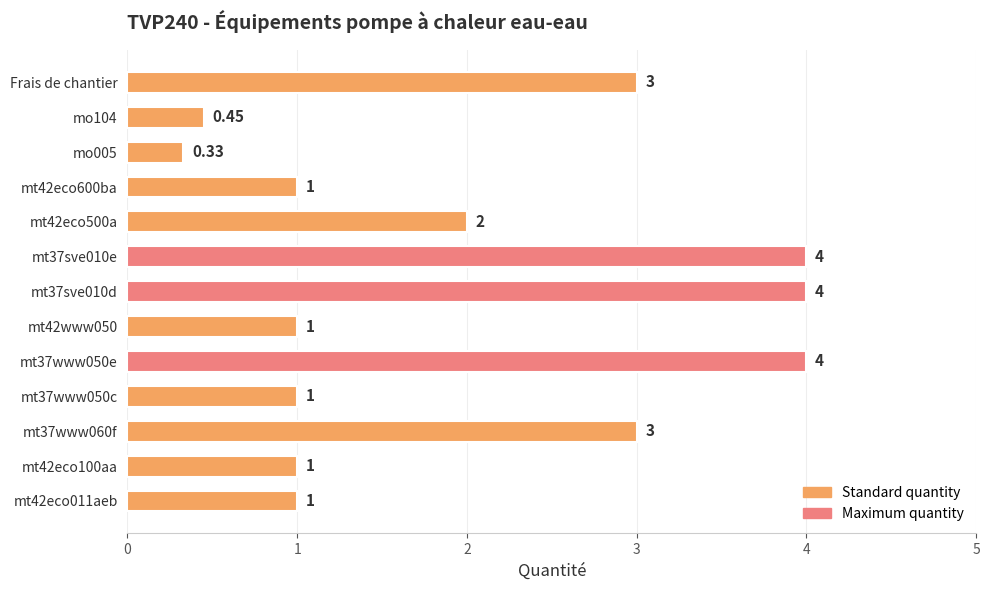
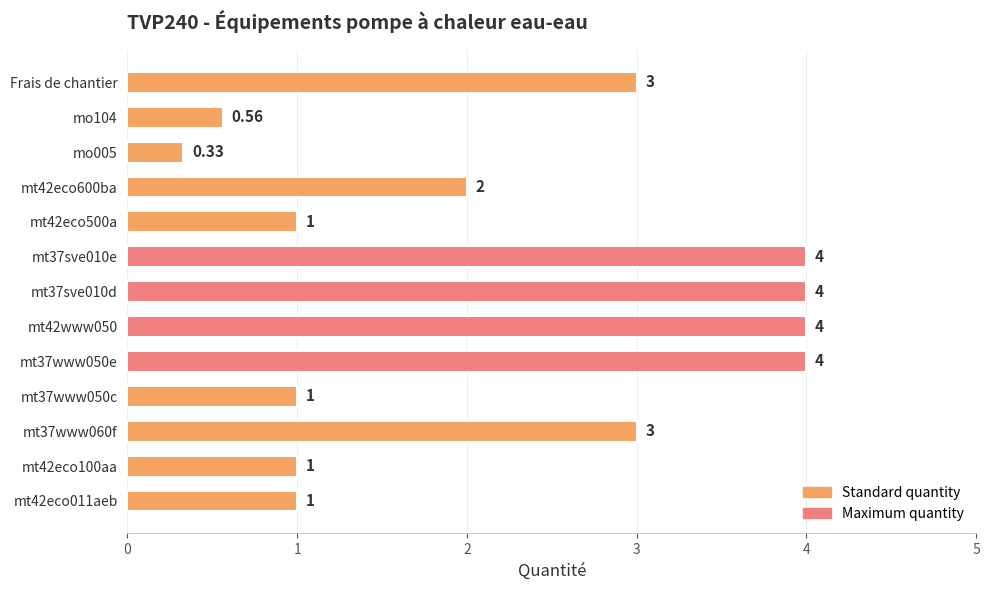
  {
    "Frais de chantier": 3,
-   "mo104": 0.45,
+   "mo104": 0.56,
    "mo005": 0.33,
-   "mt42eco600ba": 1,
-   "mt42eco500a": 2,
+   "mt42eco600ba": 2,
+   "mt42eco500a": 1,
    "mt37sve010e": 4,
    "mt37sve010d": 4,
-   "mt42www050": 1,
+   "mt42www050": 4,
    "mt37www050e": 4,
    "mt37www050c": 1,
    "mt37www060f": 3,
    "mt42eco100aa": 1,
    "mt42eco011aeb": 1
  }
